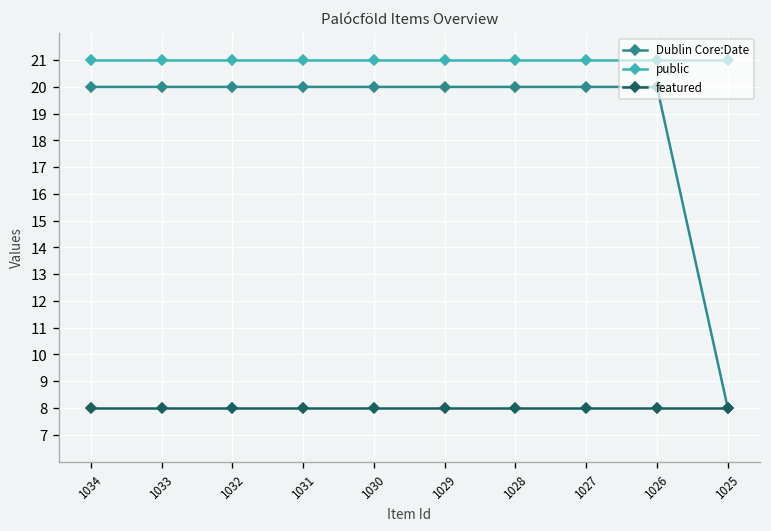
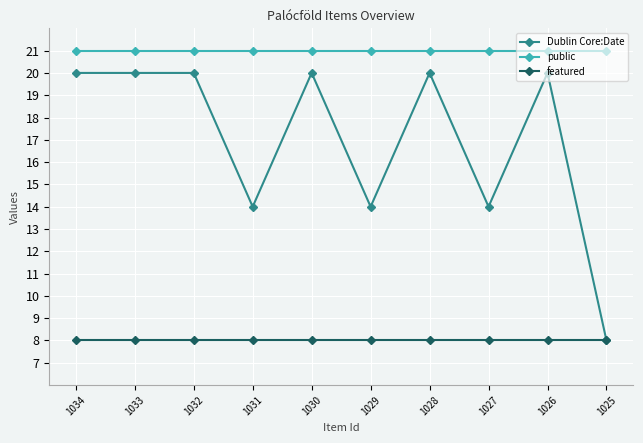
  {
    "Dublin Core:Date": {
      "1034": 20.0,
      "1033": 20.0,
      "1032": 20.0,
-     "1031": 20.0,
+     "1031": 14.0,
      "1030": 20.0,
-     "1029": 20.0,
+     "1029": 14.0,
      "1028": 20.0,
-     "1027": 20.0
+     "1027": 14.0
    },
    "public": {
      "1034": 21.0,
      "1033": 21.0,
      "1032": 21.0,
      "1031": 21.0,
      "1030": 21.0,
      "1029": 21.0,
      "1028": 21.0,
      "1027": 21.0
    },
    "featured": {
      "1034": 8.0,
      "1033": 8.0,
      "1032": 8.0,
      "1031": 8.0,
      "1030": 8.0,
      "1029": 8.0,
      "1028": 8.0,
      "1027": 8.0,
      "1026": 8.0
    }
  }
